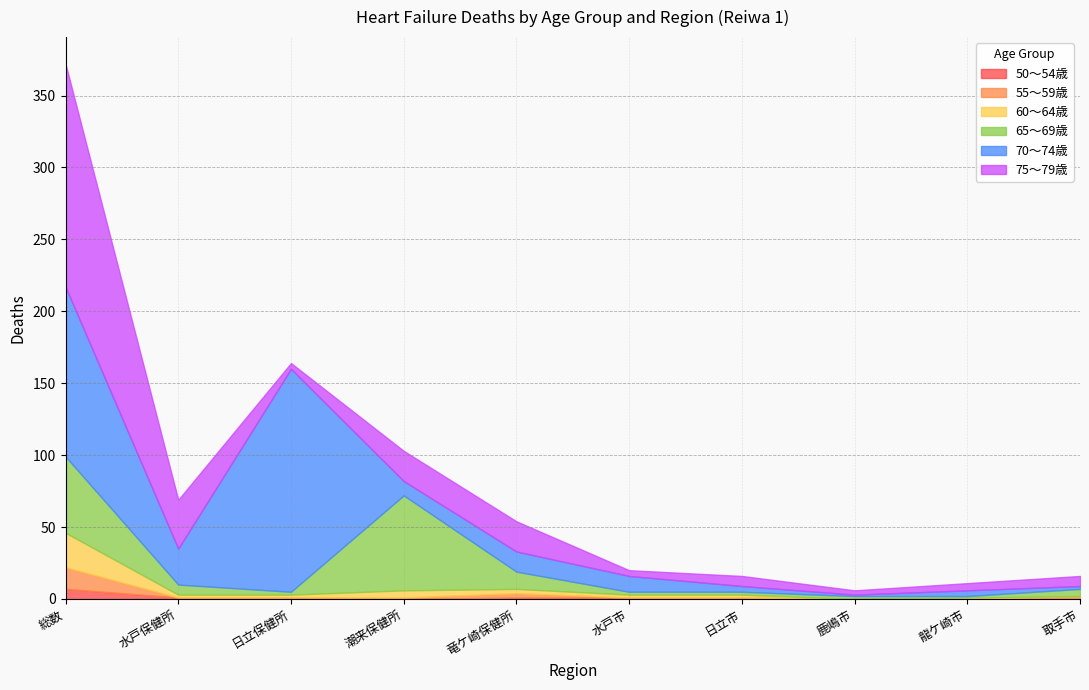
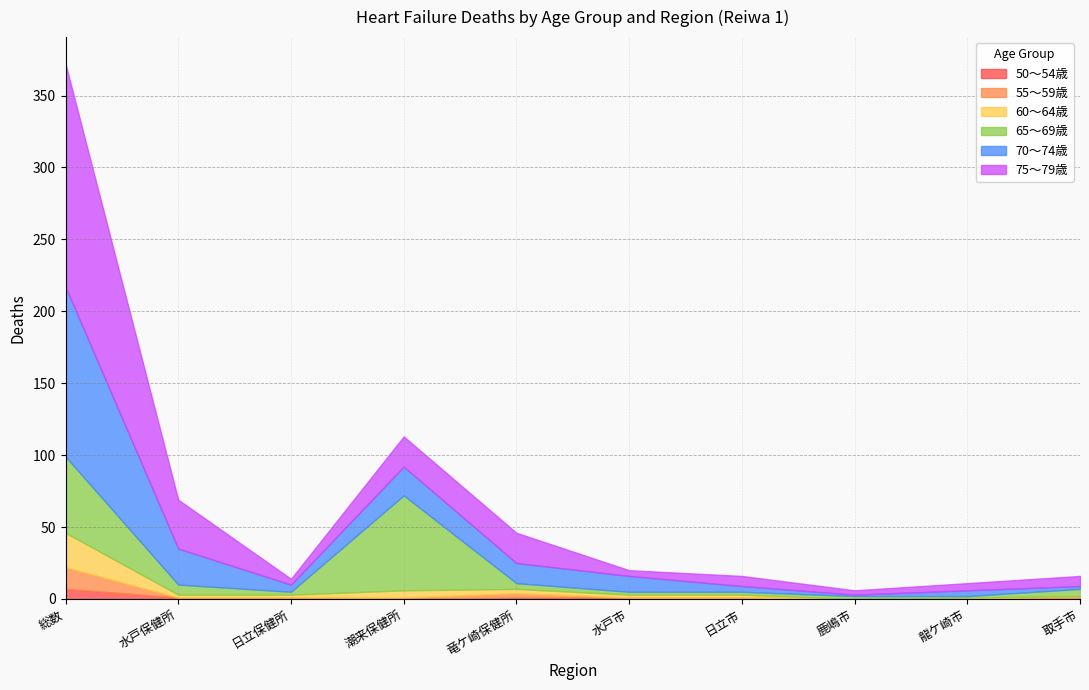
  {
    "50～54歳": {
      "総数": 7,
      "取手市": 0
    },
    "55～59歳": {
      "総数": 15,
      "竜ケ崎保健所": 3
    },
    "60～64歳": {
      "総数": 24,
      "水戸保健所": 2,
      "日立保健所": 2,
      "潮来保健所": 5,
      "竜ケ崎保健所": 3,
      "水戸市": 2,
      "日立市": 2
    },
    "65～69歳": {
      "総数": 53,
      "水戸保健所": 7,
      "日立保健所": 2,
      "潮来保健所": 66,
-     "竜ケ崎保健所": 12,
+     "竜ケ崎保健所": 4,
      "水戸市": 2,
      "日立市": 2,
      "取手市": 5
    },
    "70～74歳": {
      "総数": 118,
      "水戸保健所": 25,
-     "日立保健所": 155,
-     "潮来保健所": 10,
+     "日立保健所": 5,
+     "潮来保健所": 20,
      "竜ケ崎保健所": 14,
      "水戸市": 11,
      "日立市": 4,
      "龍ケ崎市": 4,
      "取手市": 2
    },
    "75～79歳": {
      "総数": 155,
      "水戸保健所": 34,
      "日立保健所": 4,
      "潮来保健所": 21,
      "竜ケ崎保健所": 21,
      "水戸市": 4,
      "日立市": 7,
      "鹿嶋市": 3,
      "龍ケ崎市": 5,
      "取手市": 7
    }
  }
